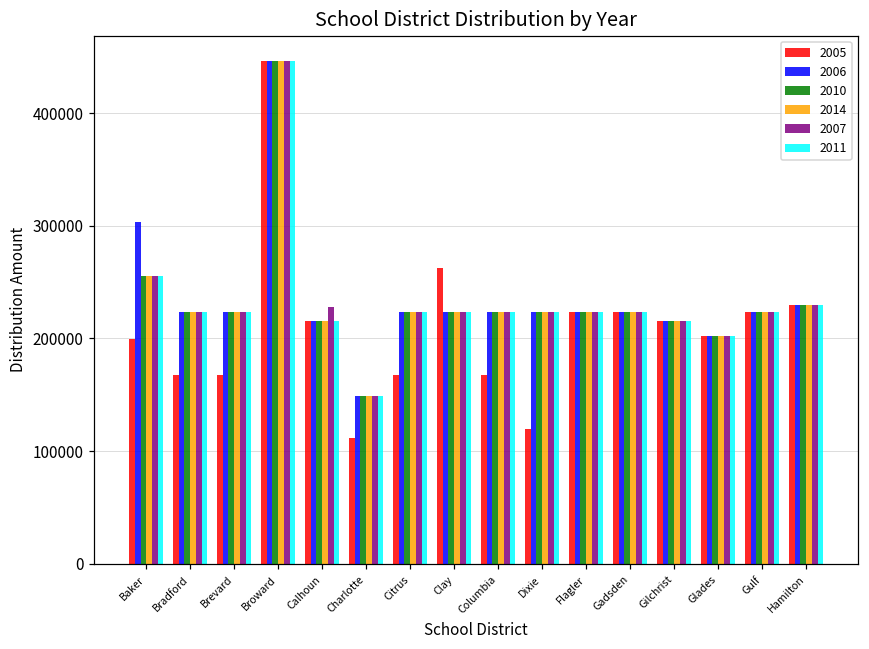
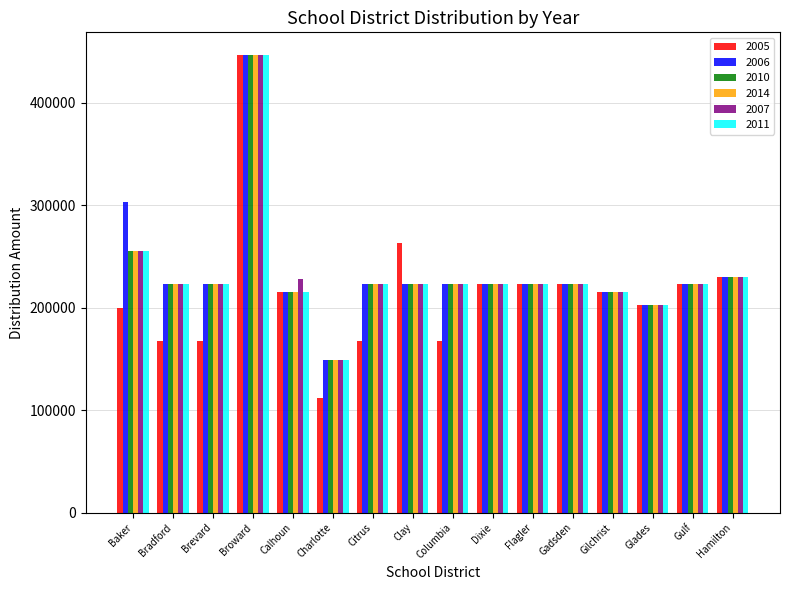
  {
    "2005": {
      "Baker": 200000,
      "Bradford": 167000,
      "Brevard": 167000,
      "Broward": 447000,
      "Calhoun": 216000,
      "Charlotte": 112000,
      "Citrus": 167000,
      "Clay": 263000,
      "Columbia": 167000,
-     "Dixie": 119000,
+     "Dixie": 223000,
      "Flagler": 223000,
      "Gadsden": 223000,
      "Gilchrist": 216000,
      "Glades": 202000,
      "Gulf": 223000,
      "Hamilton": 230000
    },
    "2006": {
      "Baker": 304000,
      "Bradford": 223000,
      "Brevard": 223000,
      "Broward": 447000,
      "Calhoun": 216000,
      "Charlotte": 149000,
      "Citrus": 223000,
      "Clay": 223000,
      "Columbia": 223000,
      "Dixie": 223000,
      "Flagler": 223000,
      "Gadsden": 223000,
      "Gilchrist": 216000,
      "Glades": 202000,
      "Gulf": 223000,
      "Hamilton": 230000
    },
    "2010": {
      "Baker": 256000,
      "Bradford": 223000,
      "Brevard": 223000,
      "Broward": 447000,
      "Calhoun": 216000,
      "Charlotte": 149000,
      "Citrus": 223000,
      "Clay": 223000,
      "Columbia": 223000,
      "Dixie": 223000,
      "Flagler": 223000,
      "Gadsden": 223000,
      "Gilchrist": 216000,
      "Glades": 202000,
      "Gulf": 223000,
      "Hamilton": 230000
    },
    "2014": {
      "Baker": 256000,
      "Bradford": 223000,
      "Brevard": 223000,
      "Broward": 447000,
      "Calhoun": 216000,
      "Charlotte": 149000,
      "Citrus": 223000,
      "Clay": 223000,
      "Columbia": 223000,
      "Dixie": 223000,
      "Flagler": 223000,
      "Gadsden": 223000,
      "Gilchrist": 216000,
      "Glades": 202000,
      "Gulf": 223000,
      "Hamilton": 230000
    },
    "2007": {
      "Baker": 256000,
      "Bradford": 223000,
      "Brevard": 223000,
      "Broward": 447000,
      "Calhoun": 228000,
      "Charlotte": 149000,
      "Citrus": 223000,
      "Clay": 223000,
      "Columbia": 223000,
      "Dixie": 223000,
      "Flagler": 223000,
      "Gadsden": 223000,
      "Gilchrist": 216000,
      "Glades": 202000,
      "Gulf": 223000,
      "Hamilton": 230000
    },
    "2011": {
      "Baker": 256000,
      "Bradford": 223000,
      "Brevard": 223000,
      "Broward": 447000,
      "Calhoun": 216000,
      "Charlotte": 149000,
      "Citrus": 223000,
      "Clay": 223000,
      "Columbia": 223000,
      "Dixie": 223000,
      "Flagler": 223000,
      "Gadsden": 223000,
      "Gilchrist": 216000,
      "Glades": 202000,
      "Gulf": 223000,
      "Hamilton": 230000
    }
  }
